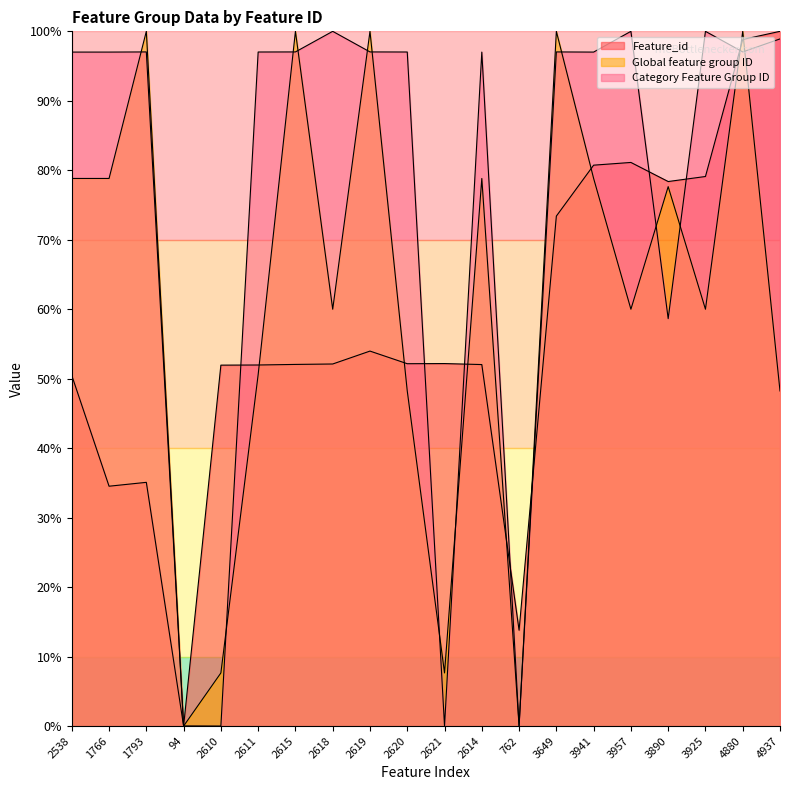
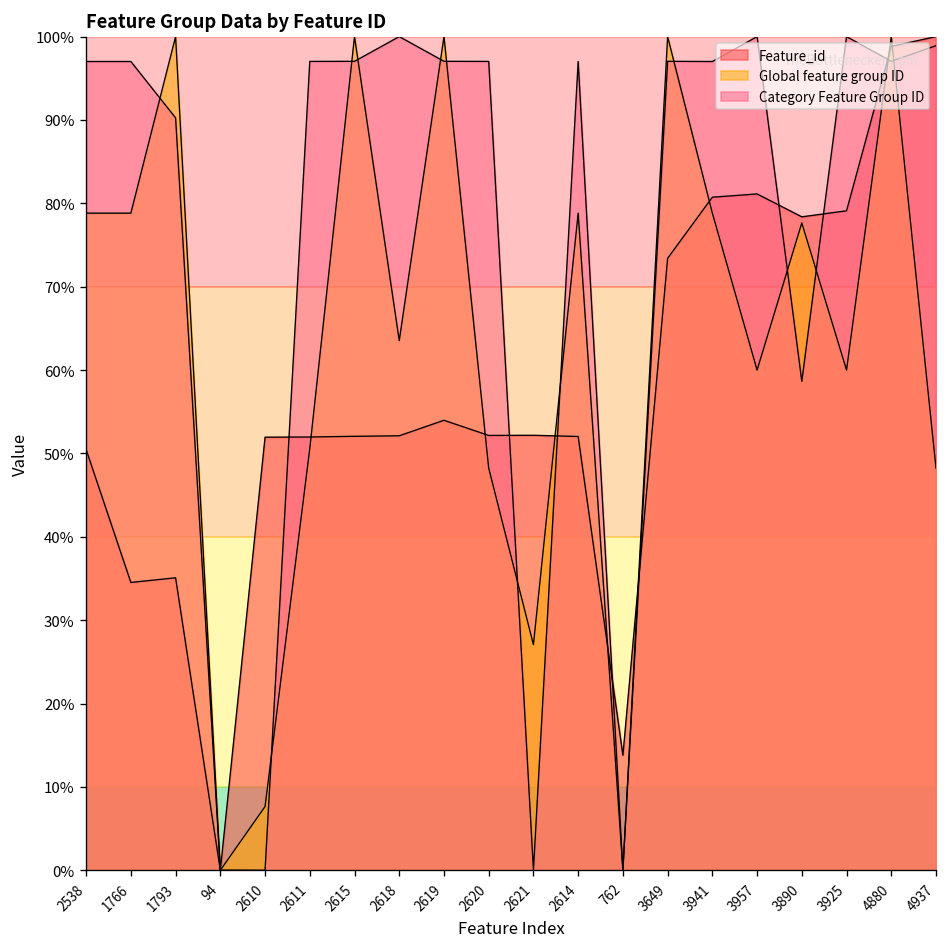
  {
    "Feature_id": {
      "2538": "50%",
      "1766": "35%",
      "1793": "35%",
      "2610": "52%",
      "2611": "52%",
      "2615": "52%",
      "2618": "52%",
      "2619": "54%",
      "2620": "52%",
      "2621": "52%",
      "2614": "52%",
      "762": "14%",
      "3649": "73%",
      "3941": "81%",
      "3957": "81%",
      "3890": "78%",
      "3925": "79%",
      "4937": "100%"
    },
    "Global feature group ID": {
      "2538": "79%",
      "1766": "79%",
      "1793": "100%",
      "2610": "8%",
      "2611": "51%",
      "2615": "100%",
-     "2618": "60%",
+     "2618": "64%",
      "2619": "100%",
      "2620": "48%",
-     "2621": "8%",
+     "2621": "27%",
      "2614": "79%",
      "3649": "100%",
      "3941": "79%",
      "3957": "60%",
      "3890": "78%",
      "3925": "60%",
      "4880": "100%",
      "4937": "48%"
    },
    "Category Feature Group ID": {
      "2538": "97%",
      "1766": "97%",
-     "1793": "97%",
+     "1793": "90%",
      "2610": "0%",
      "2611": "97%",
      "2615": "97%",
      "2618": "100%",
      "2619": "97%",
      "2620": "97%",
      "2621": "0%",
      "2614": "97%",
      "3649": "97%",
      "3941": "97%",
      "3957": "100%",
      "3890": "59%",
      "3925": "100%",
      "4937": "99%"
    }
  }
